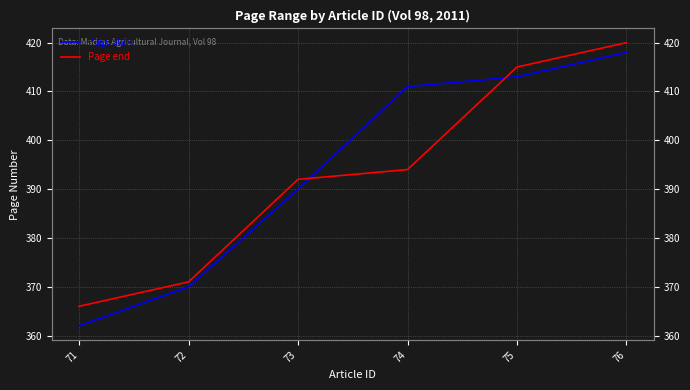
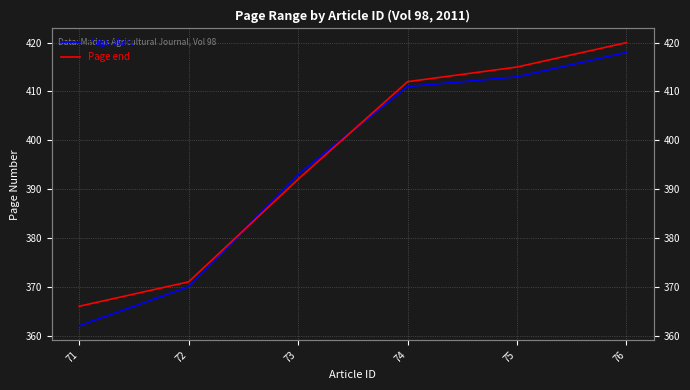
  {
    "Page start": {
      "71": 362,
      "72": 370,
-     "73": 390,
+     "73": 393,
      "74": 411,
      "75": 413,
      "76": 418
    },
    "Page end": {
      "71": 366,
      "72": 371,
      "73": 392,
-     "74": 394,
+     "74": 412,
      "75": 415,
      "76": 420
    }
  }
